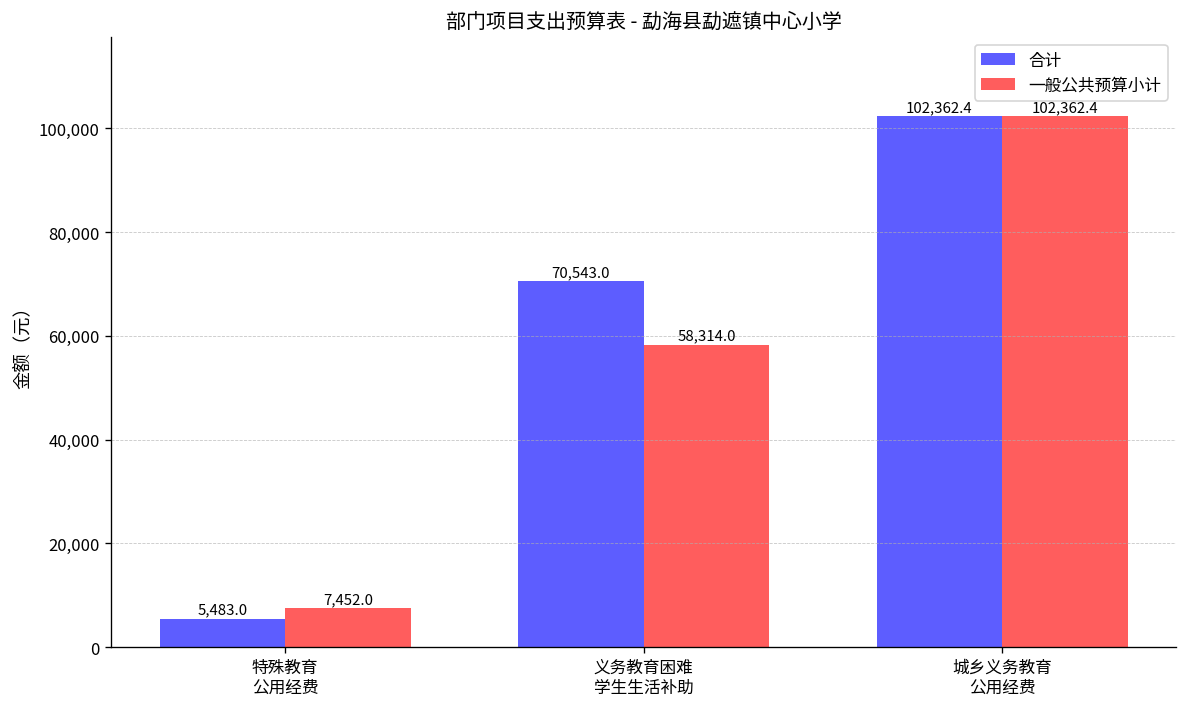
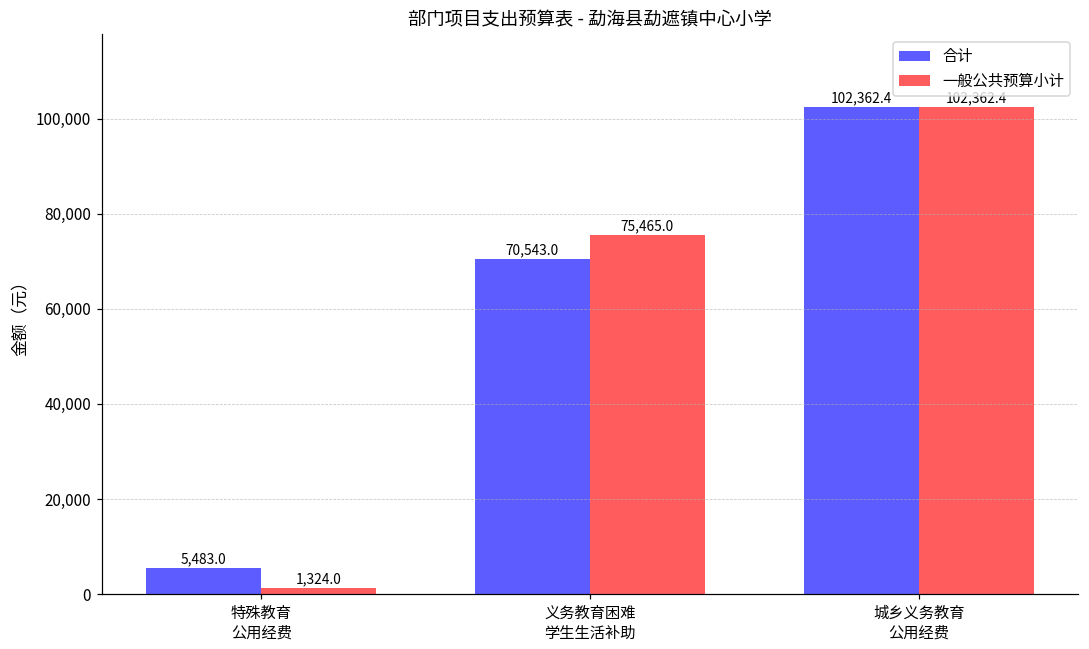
  {
    "合计": {
      "特殊教育 公用经费": "5,483.0",
      "义务教育困难 学生生活补助": "70,543.0",
      "城乡义务教育 公用经费": "102,362.4"
    },
    "一般公共预算小计": {
-     "特殊教育 公用经费": "7,452.0",
-     "义务教育困难 学生生活补助": "58,314.0"
+     "特殊教育 公用经费": "1,324.0",
+     "义务教育困难 学生生活补助": "75,465.0"
    }
  }
